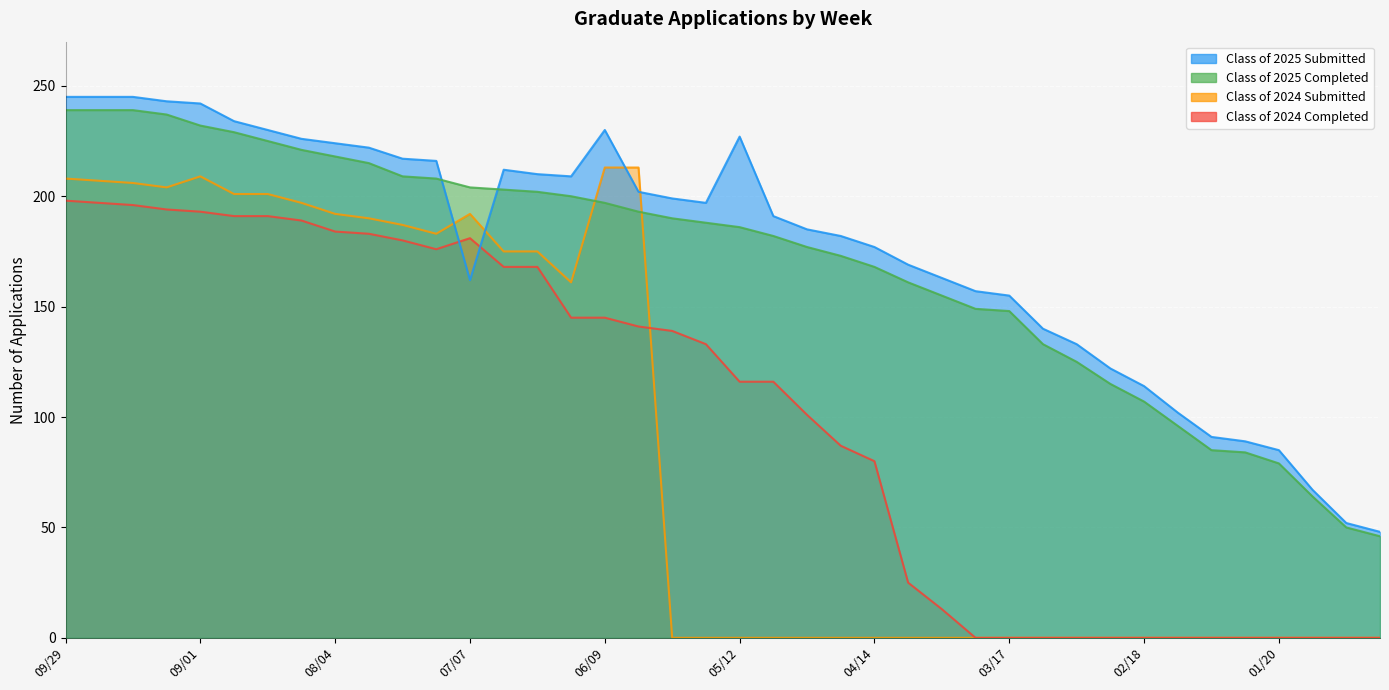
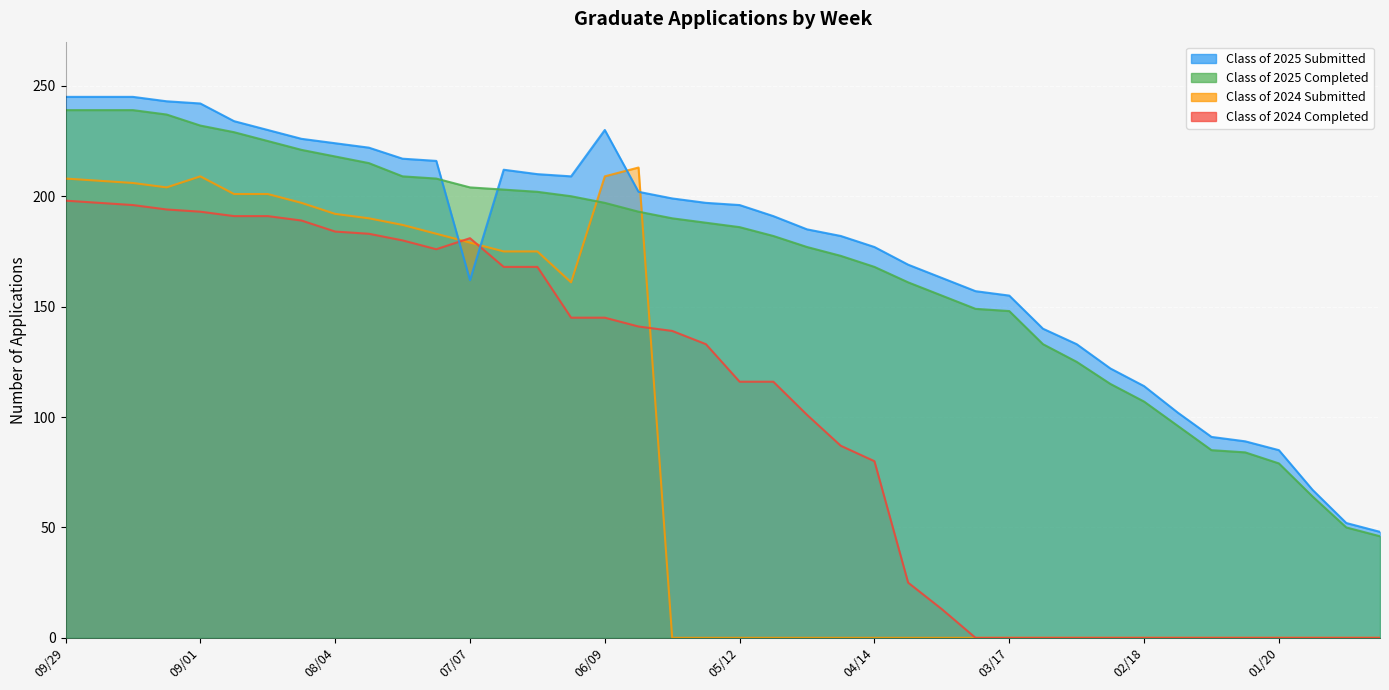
  {
    "Class of 2024 Submitted": {
      "09/29": 208,
      "09/01": 209,
      "08/04": 192,
-     "07/07": 192,
-     "06/09": 213,
+     "07/07": 179,
+     "06/09": 209,
      "05/12": 0,
      "04/14": 0
    },
    "Class of 2024 Completed": {
      "09/29": 198,
      "09/01": 193,
      "08/04": 184,
      "07/07": 181,
      "06/09": 145,
      "05/12": 116,
      "04/14": 80
    },
    "Class of 2025 Submitted": {
      "09/29": 245,
      "09/01": 242,
      "08/04": 224,
      "07/07": 162,
      "06/09": 230,
-     "05/12": 227,
+     "05/12": 196,
      "04/14": 177,
      "03/17": 155,
      "02/18": 114,
      "01/20": 85
    },
    "Class of 2025 Completed": {
      "09/29": 239,
      "09/01": 232,
      "08/04": 218,
      "07/07": 204,
      "06/09": 197,
      "05/12": 186,
      "04/14": 168,
      "03/17": 148,
      "02/18": 107,
      "01/20": 79
    }
  }
